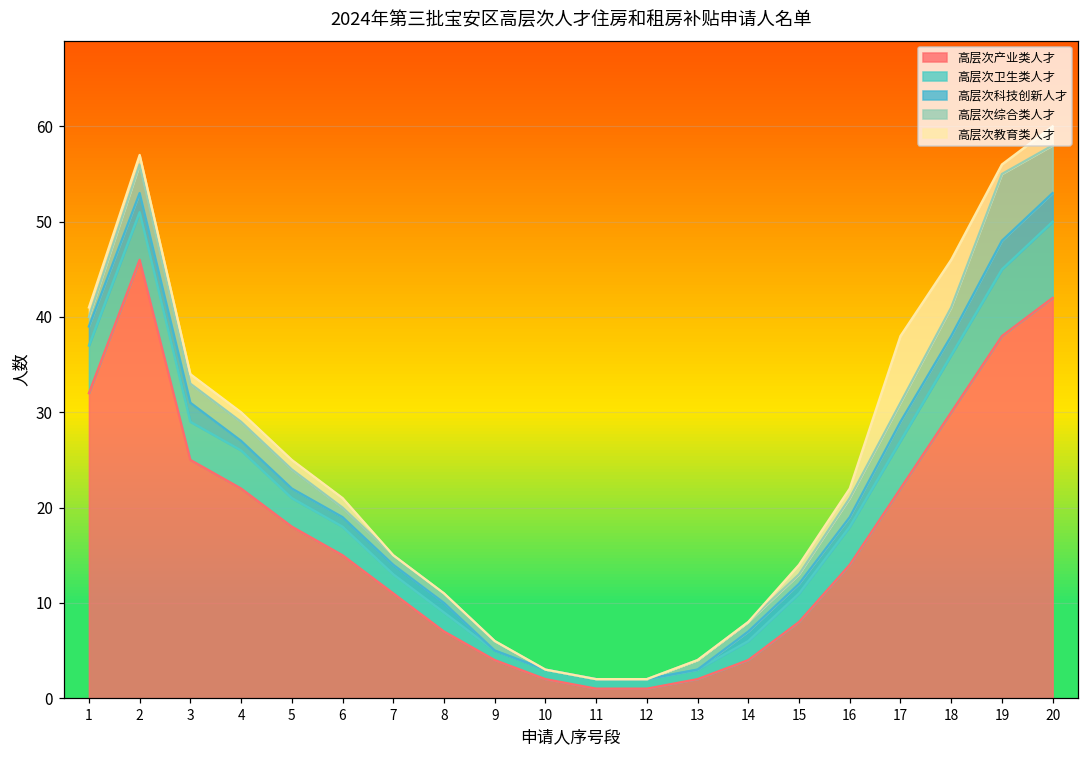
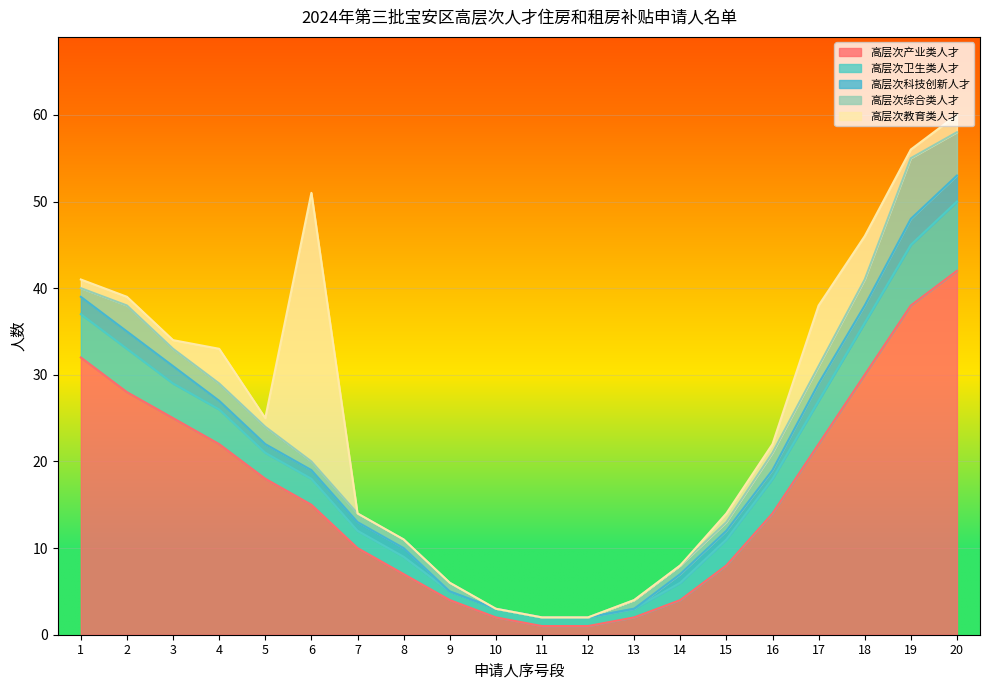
  {
    "高层次产业类人才": {
      "1": 32,
-     "2": 46,
+     "2": 28,
      "3": 25,
      "4": 22,
      "5": 18,
      "6": 15,
-     "7": 11,
+     "7": 10,
      "8": 7,
      "9": 4,
      "10": 2,
      "11": 1,
      "12": 1,
      "13": 2,
      "14": 4,
      "15": 8,
      "16": 14,
      "17": 22,
      "18": 30,
      "19": 38,
      "20": 42
    },
    "高层次综合类人才": {
      "1": 1,
      "2": 3,
      "3": 2,
      "4": 2,
      "5": 2,
      "6": 1,
      "15": 1,
      "16": 2,
      "17": 2,
      "18": 3,
      "19": 7,
      "20": 5
    },
    "高层次教育类人才": {
      "1": 1,
      "2": 1,
      "3": 1,
-     "4": 1,
+     "4": 4,
      "5": 1,
-     "6": 1,
+     "6": 31,
      "15": 1,
      "16": 1,
      "17": 7,
      "18": 5,
      "19": 1
    }
  }
